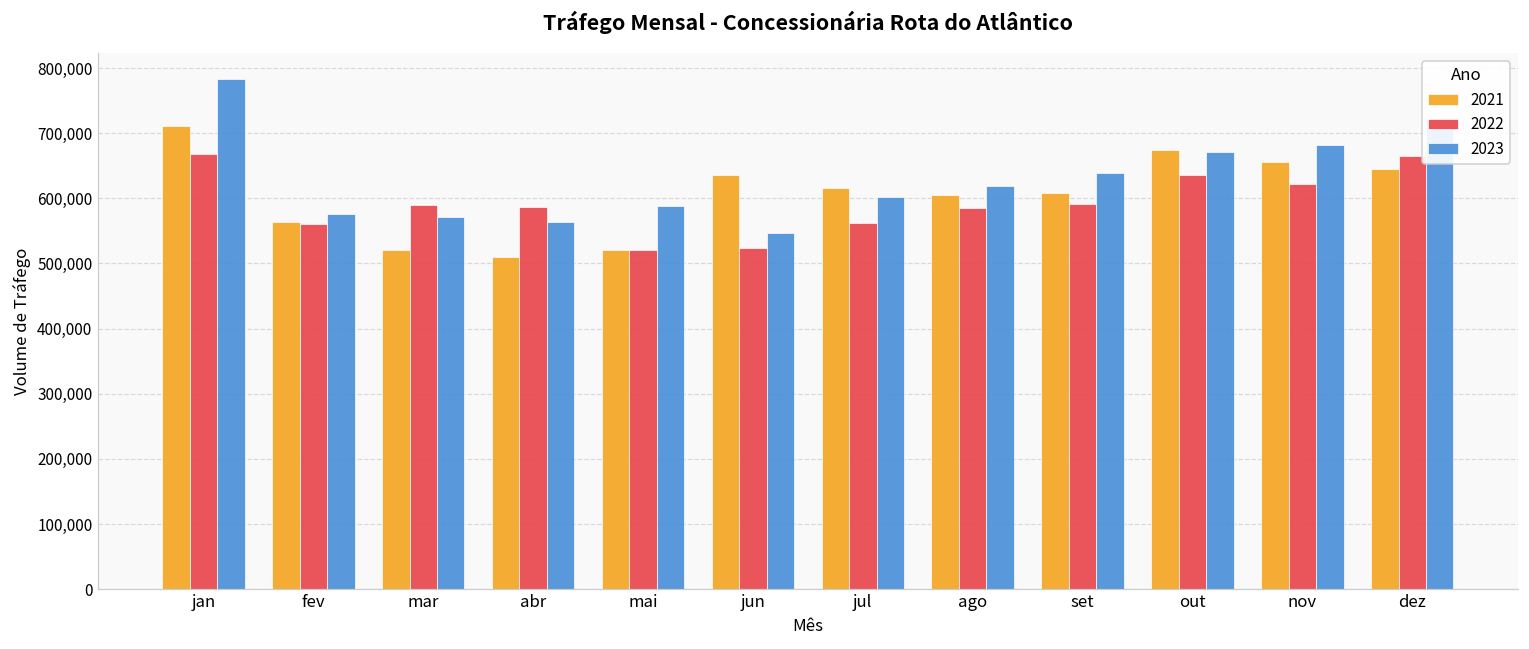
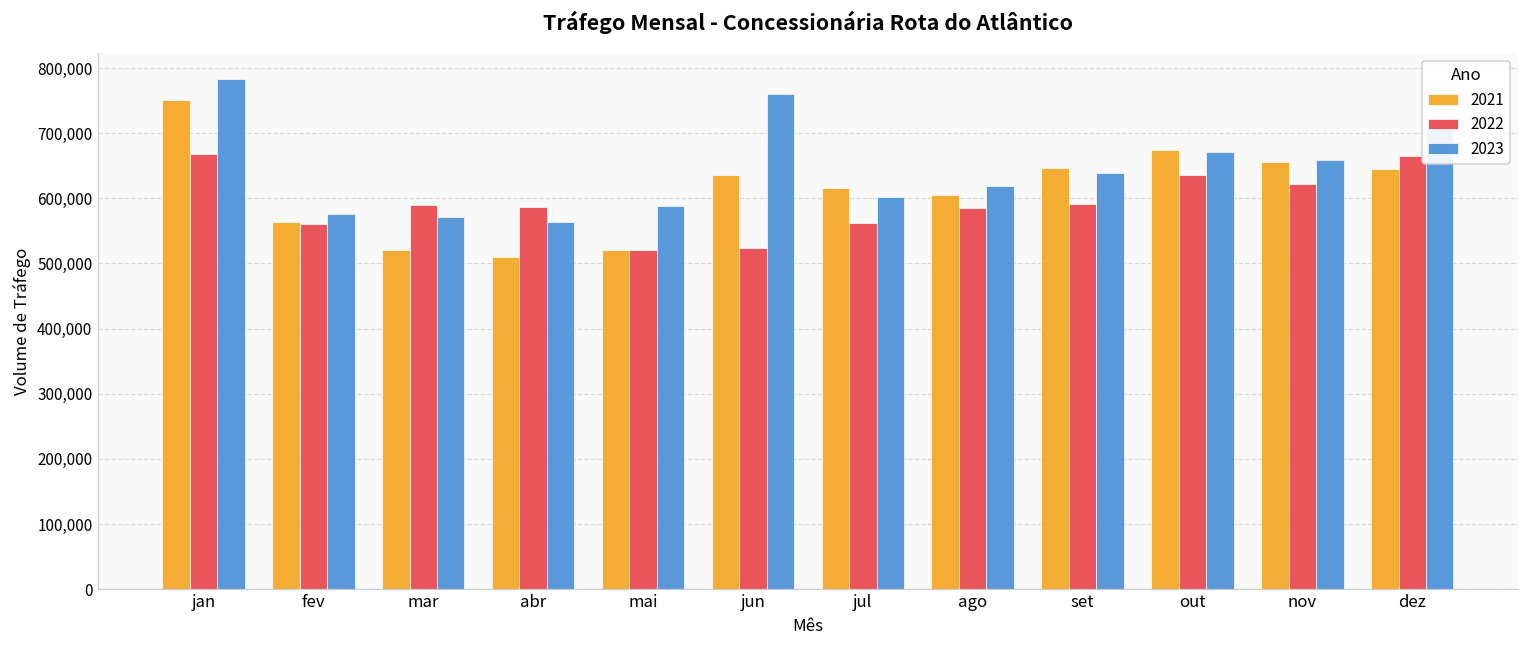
  {
    "2021": {
-     "jan": "710,000",
+     "jan": "750,000",
      "fev": "560,000",
      "mar": "520,000",
      "abr": "510,000",
      "mai": "520,000",
      "jun": "640,000",
      "jul": "620,000",
      "ago": "600,000",
-     "set": "610,000",
+     "set": "650,000",
      "out": "670,000",
      "nov": "660,000",
      "dez": "640,000"
    },
    "2022": {
      "jan": "670,000",
      "fev": "560,000",
      "mar": "590,000",
      "abr": "590,000",
      "mai": "520,000",
      "jun": "520,000",
      "jul": "560,000",
      "ago": "590,000",
      "set": "590,000",
      "out": "640,000",
      "nov": "620,000",
      "dez": "660,000"
    },
    "2023": {
      "jan": "780,000",
      "fev": "580,000",
      "mar": "570,000",
      "abr": "560,000",
      "mai": "590,000",
-     "jun": "550,000",
+     "jun": "760,000",
      "jul": "600,000",
      "ago": "620,000",
      "set": "640,000",
      "out": "670,000",
-     "nov": "680,000"
+     "nov": "660,000"
    }
  }
